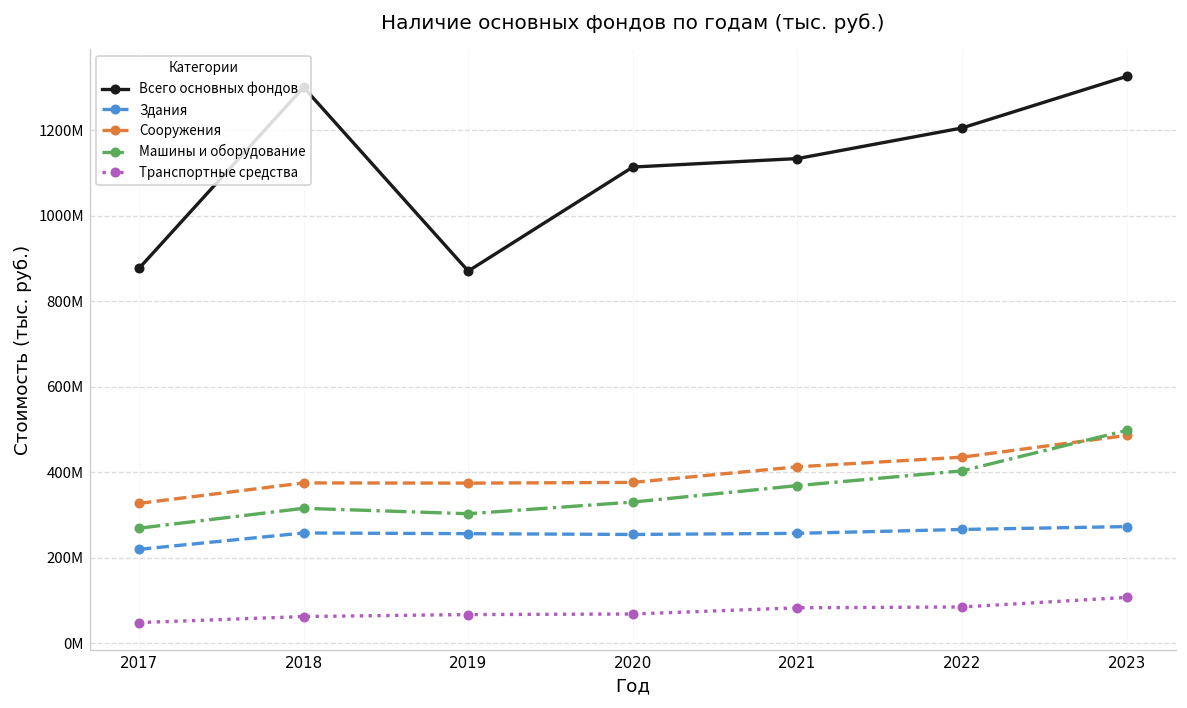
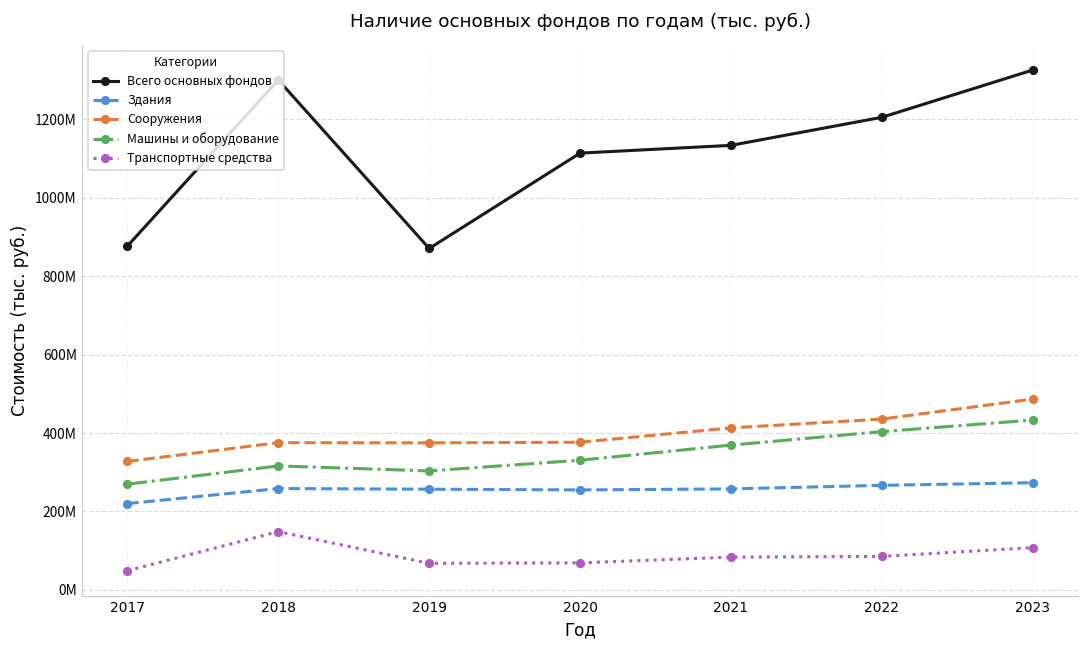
  {
    "Всего основных фондов": {
      "2017": 880000000,
      "2019": 870000000,
      "2020": 1110000000,
      "2021": 1130000000,
      "2022": 1210000000,
      "2023": 1330000000
    },
    "Здания": {
      "2017": 220000000,
      "2018": 260000000,
      "2019": 260000000,
      "2020": 250000000,
      "2021": 260000000,
      "2022": 270000000,
      "2023": 270000000
    },
    "Сооружения": {
      "2017": 330000000,
      "2018": 380000000,
      "2019": 370000000,
      "2020": 380000000,
      "2021": 410000000,
      "2022": 440000000,
      "2023": 490000000
    },
    "Машины и оборудование": {
      "2017": 270000000,
      "2018": 320000000,
      "2019": 300000000,
      "2020": 330000000,
      "2021": 370000000,
      "2022": 400000000,
-     "2023": 500000000
+     "2023": 430000000
    },
    "Транспортные средства": {
      "2017": 50000000,
-     "2018": 60000000,
+     "2018": 150000000,
      "2019": 70000000,
      "2020": 70000000,
      "2021": 80000000,
      "2022": 90000000,
      "2023": 110000000
    }
  }
